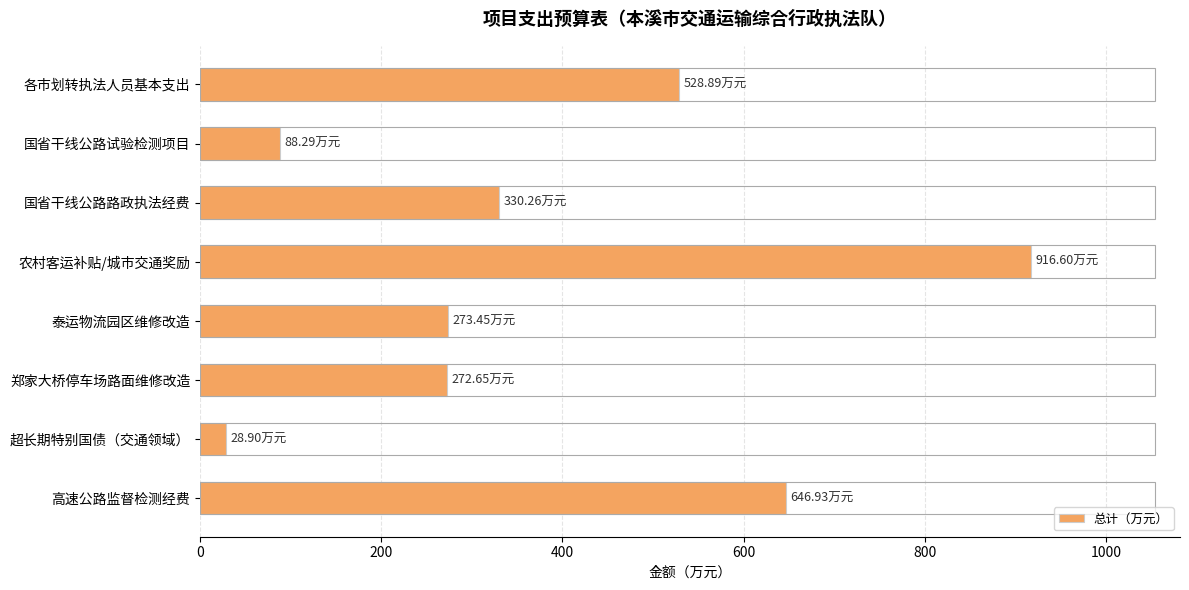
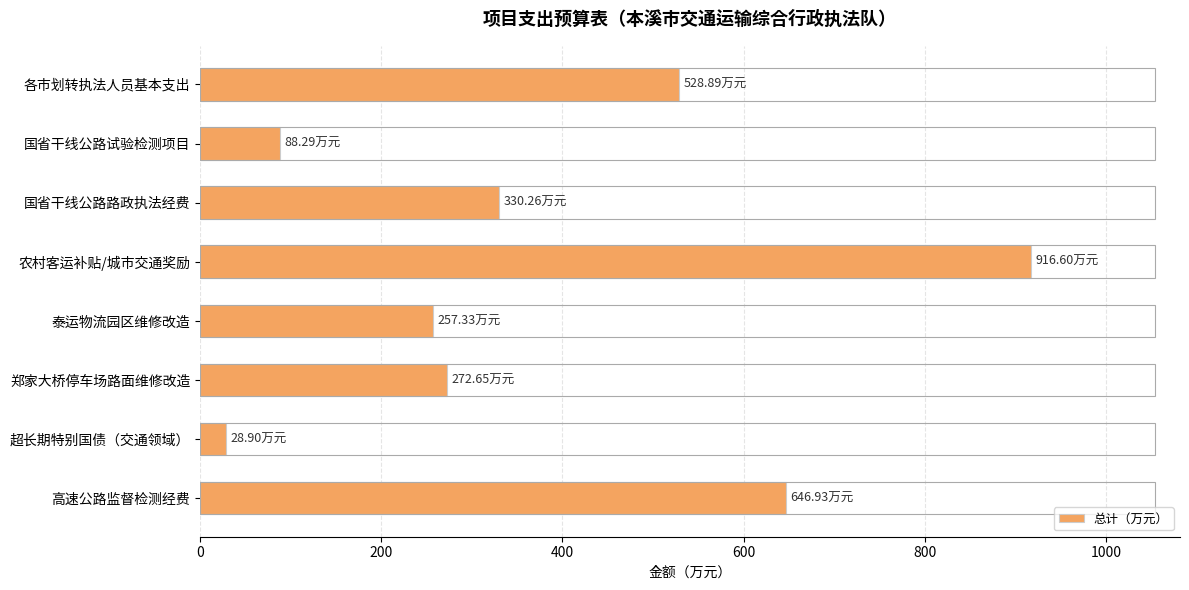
  {
    "各市划转执法人员基本支出": 528.89,
    "国省干线公路试验检测项目": 88.29,
    "国省干线公路路政执法经费": 330.26,
    "农村客运补贴/城市交通奖励": 916.60,
-   "泰运物流园区维修改造": 273.45,
+   "泰运物流园区维修改造": 257.33,
    "郑家大桥停车场路面维修改造": 272.65,
    "超长期特别国债（交通领域）": 28.90,
    "高速公路监督检测经费": 646.93
  }
